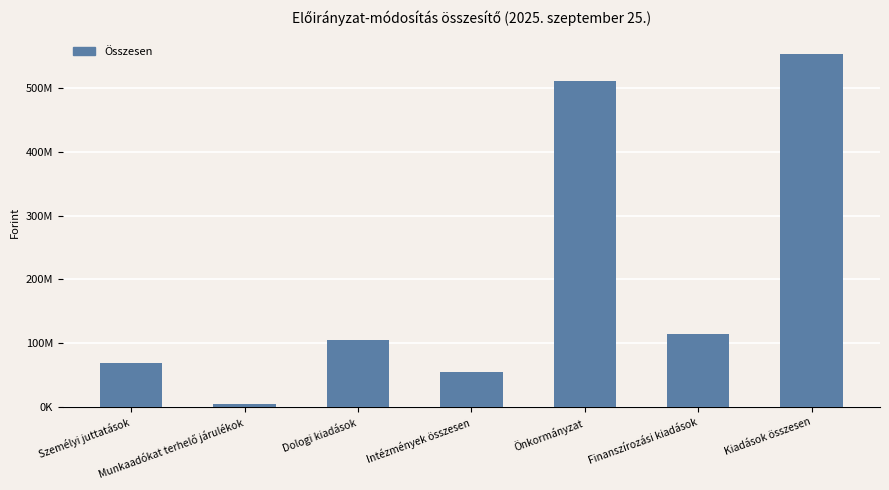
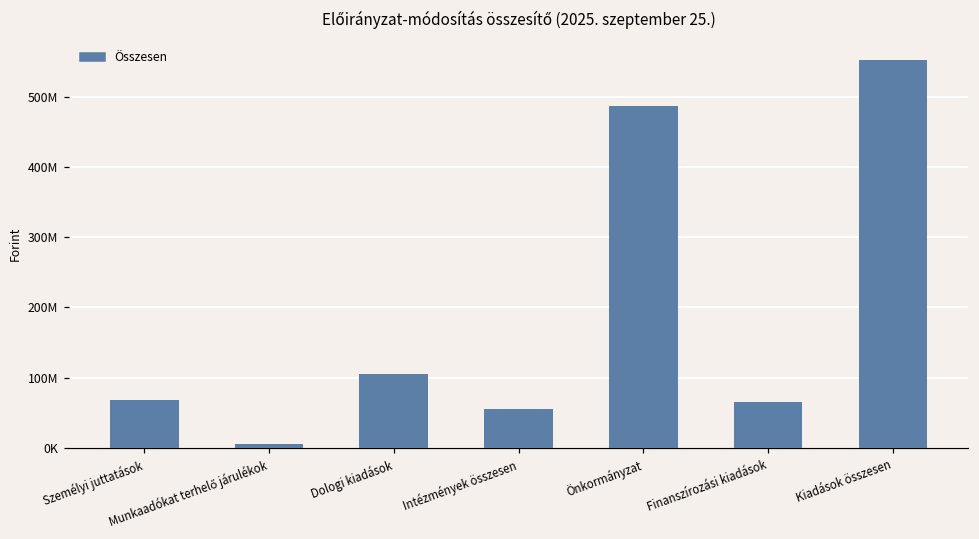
  {
    "Személyi juttatások": 70000000,
    "Munkaadókat terhelő járulékok": 10000000,
    "Dologi kiadások": 110000000,
    "Intézmények összesen": 60000000,
-   "Önkormányzat": 510000000,
-   "Finanszírozási kiadások": 120000000,
+   "Önkormányzat": 490000000,
+   "Finanszírozási kiadások": 70000000,
    "Kiadások összesen": 550000000
  }
